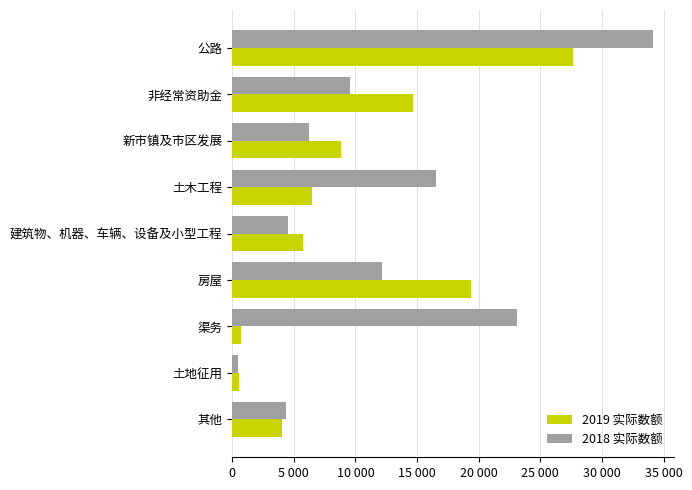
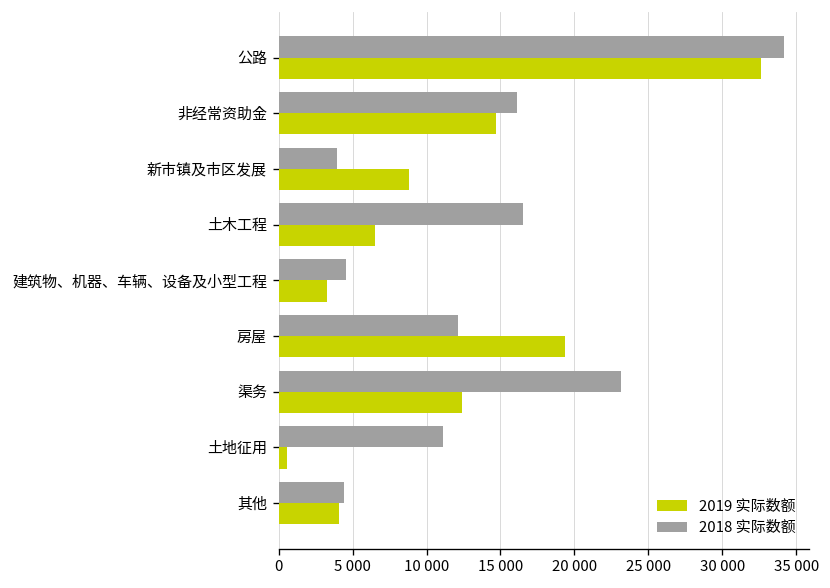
  {
    "2019 实际数额": {
-     "公路": 27600,
+     "公路": 32600,
      "非经常资助金": 14700,
      "新市镇及市区发展": 8800,
      "土木工程": 6500,
-     "建筑物、机器、车辆、设备及小型工程": 5700,
+     "建筑物、机器、车辆、设备及小型工程": 3300,
      "房屋": 19300,
-     "渠务": 700,
+     "渠务": 12400,
      "土地征用": 600,
      "其他": 4100
    },
    "2018 实际数额": {
      "公路": 34100,
-     "非经常资助金": 9500,
-     "新市镇及市区发展": 6200,
+     "非经常资助金": 16100,
+     "新市镇及市区发展": 3900,
      "土木工程": 16600,
      "建筑物、机器、车辆、设备及小型工程": 4500,
      "房屋": 12100,
      "渠务": 23100,
-     "土地征用": 400,
+     "土地征用": 11100,
      "其他": 4400
    }
  }
